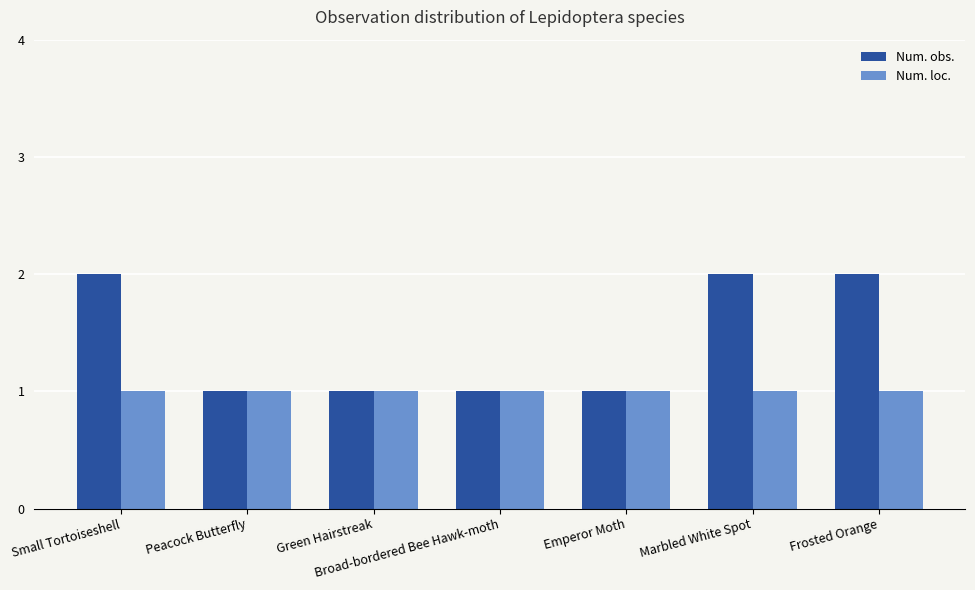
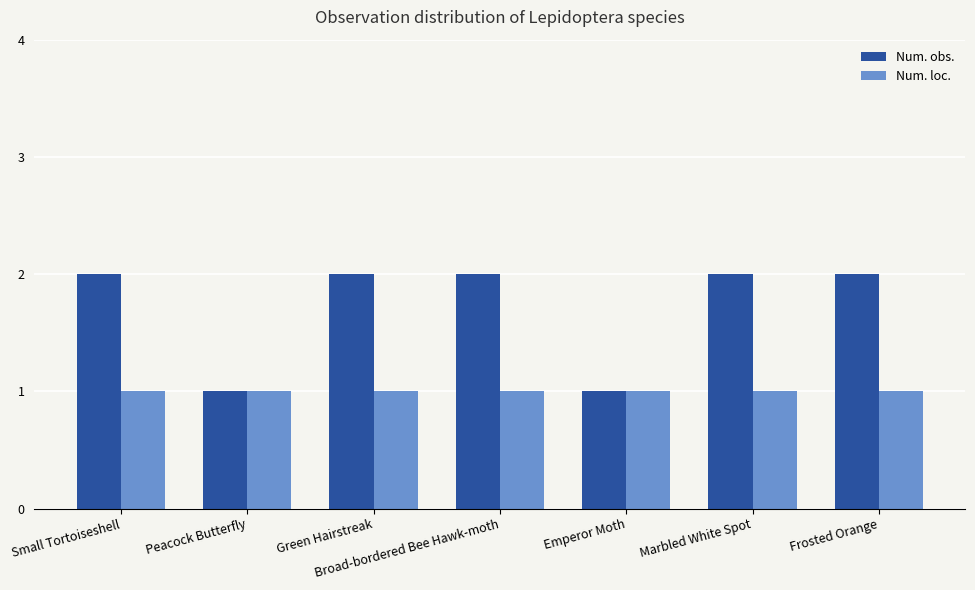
  {
    "Num. obs.": {
      "Small Tortoiseshell": 2,
      "Peacock Butterfly": 1,
-     "Green Hairstreak": 1,
-     "Broad-bordered Bee Hawk-moth": 1,
+     "Green Hairstreak": 2,
+     "Broad-bordered Bee Hawk-moth": 2,
      "Emperor Moth": 1,
      "Marbled White Spot": 2,
      "Frosted Orange": 2
    },
    "Num. loc.": {
      "Small Tortoiseshell": 1,
      "Peacock Butterfly": 1,
      "Green Hairstreak": 1,
      "Broad-bordered Bee Hawk-moth": 1,
      "Emperor Moth": 1,
      "Marbled White Spot": 1,
      "Frosted Orange": 1
    }
  }
